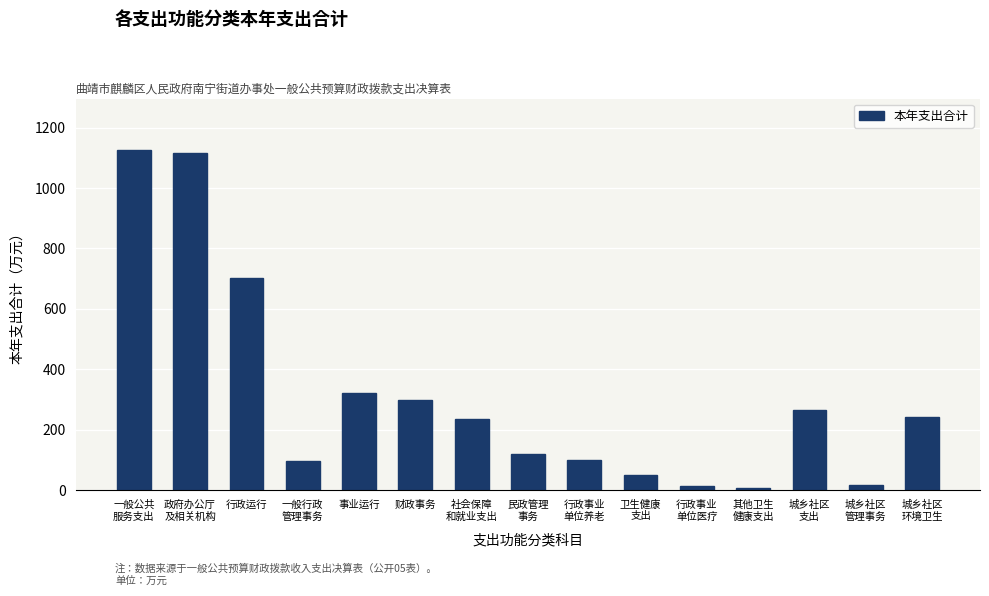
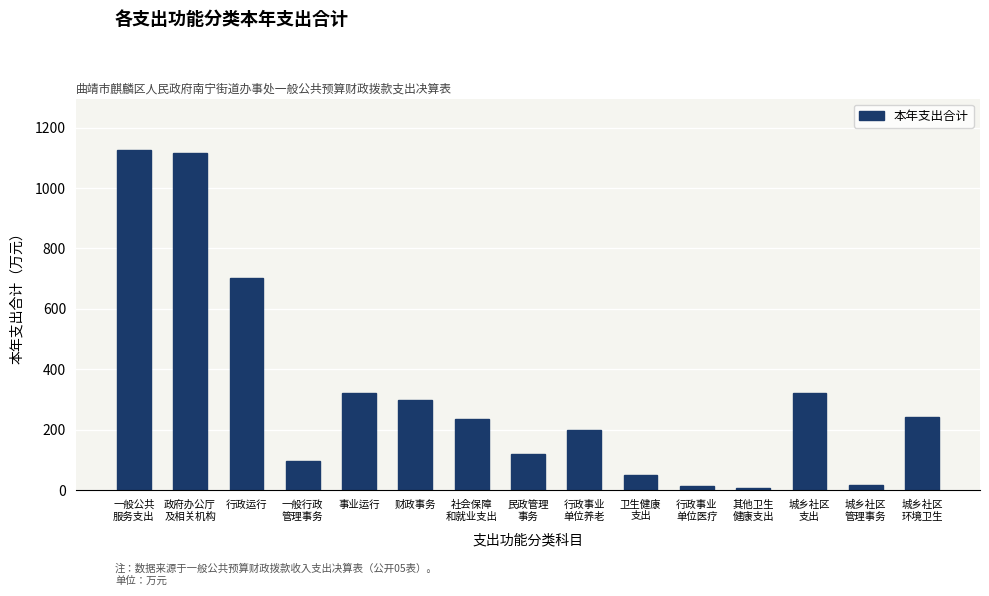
  {
    "一般公共 服务支出": 1130,
    "政府办公厅 及相关机构": 1120,
    "行政运行": 700,
    "一般行政 管理事务": 100,
    "事业运行": 320,
    "财政事务": 300,
    "社会保障 和就业支出": 230,
    "民政管理 事务": 120,
-   "行政事业 单位养老": 100,
+   "行政事业 单位养老": 200,
    "卫生健康 支出": 50,
    "行政事业 单位医疗": 10,
-   "城乡社区 支出": 260,
+   "城乡社区 支出": 320,
    "城乡社区 管理事务": 20,
    "城乡社区 环境卫生": 240
  }
